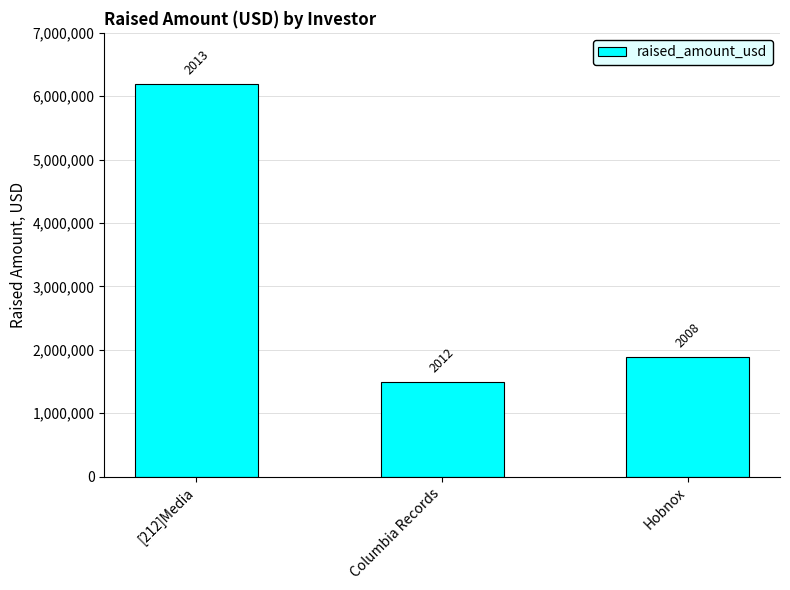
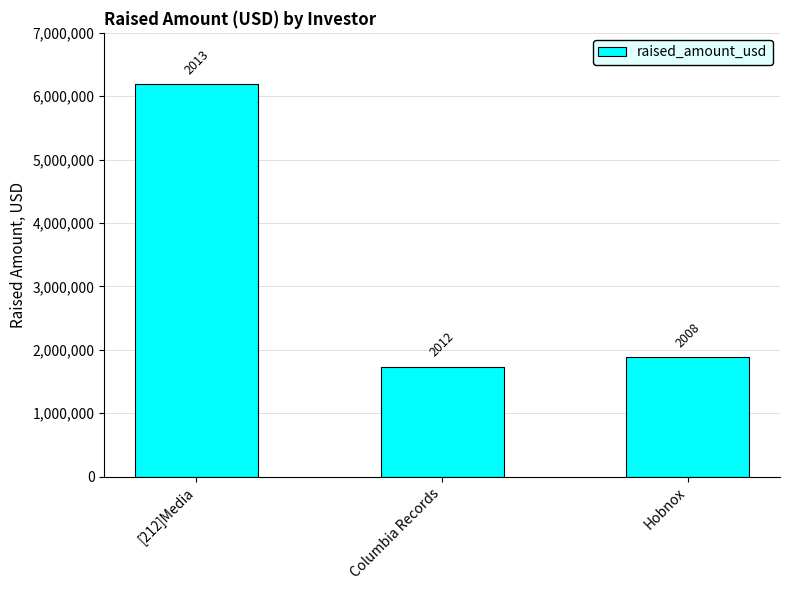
  {
-   "Columbia Records": "1,500,000"
+   "Columbia Records": "1,700,000"
  }
